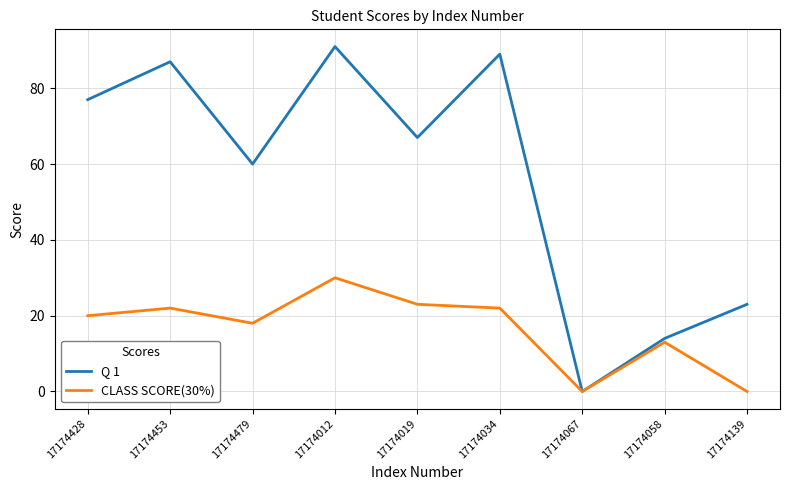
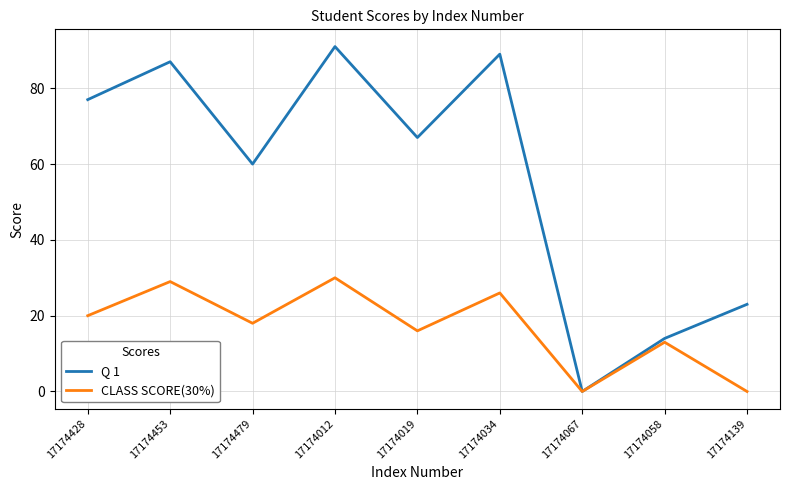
  {
    "Q 1": {
      "17174428": 77,
      "17174453": 87,
      "17174479": 60,
      "17174012": 91,
      "17174019": 67,
      "17174034": 89,
      "17174058": 14,
      "17174139": 23
    },
    "CLASS SCORE(30%)": {
      "17174428": 20,
-     "17174453": 22,
+     "17174453": 29,
      "17174479": 18,
      "17174012": 30,
-     "17174019": 23,
-     "17174034": 22,
+     "17174019": 16,
+     "17174034": 26,
      "17174058": 13,
      "17174139": 0
    }
  }
